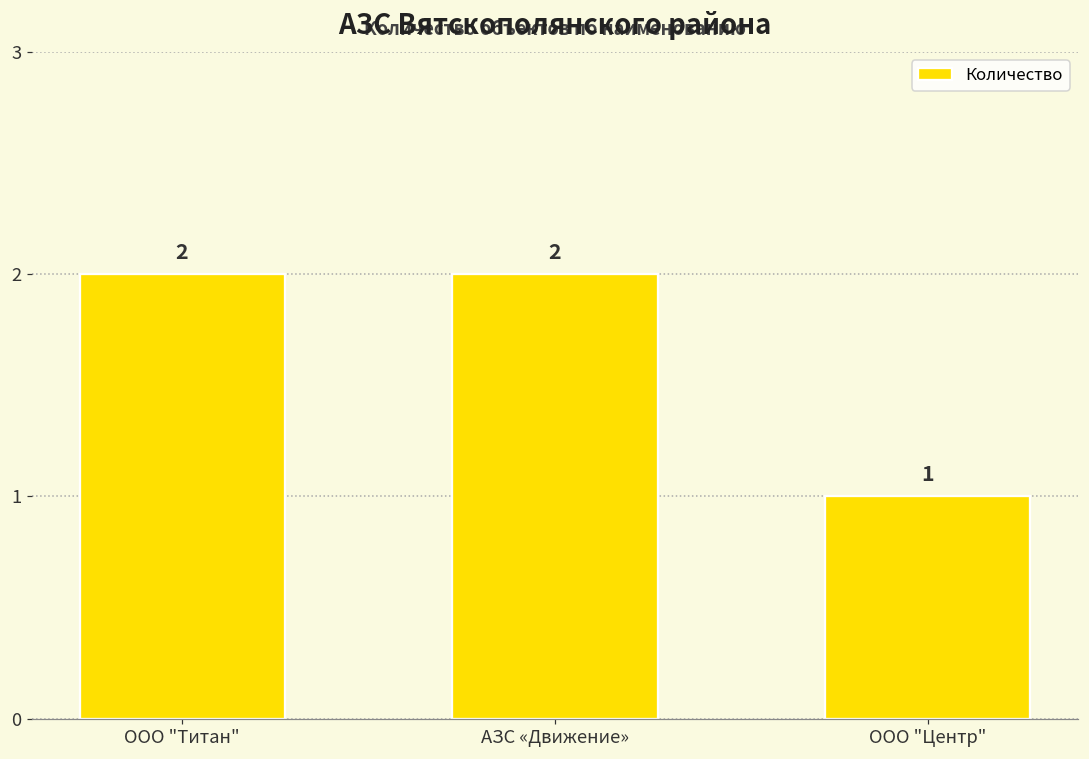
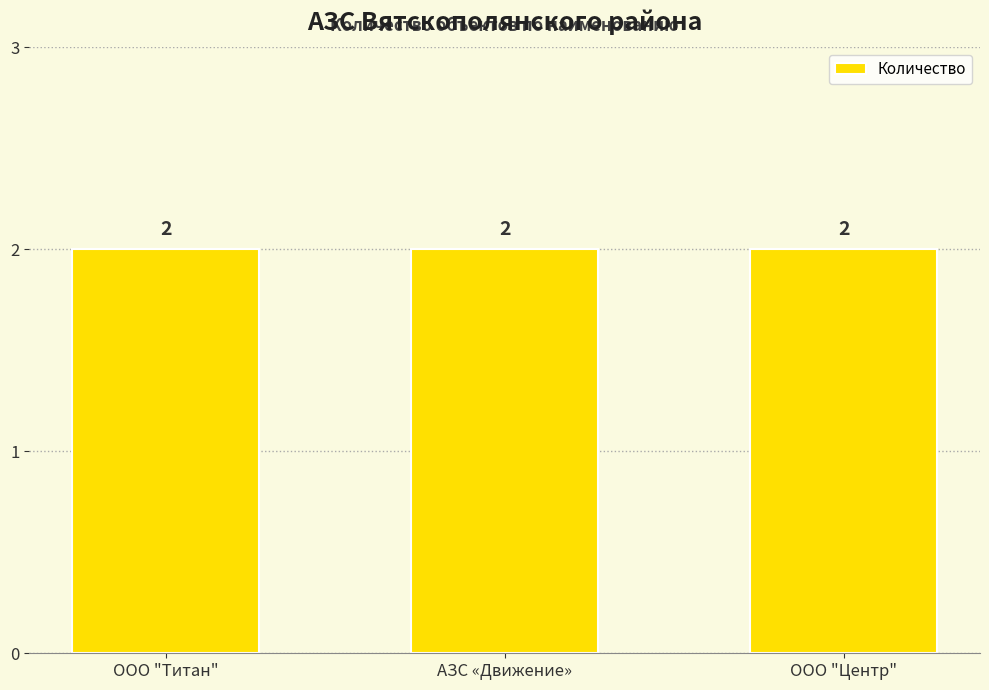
  {
    "ООО \"Титан\"": 2,
    "АЗС «Движение»": 2,
-   "ООО \"Центр\"": 1
+   "ООО \"Центр\"": 2
  }
